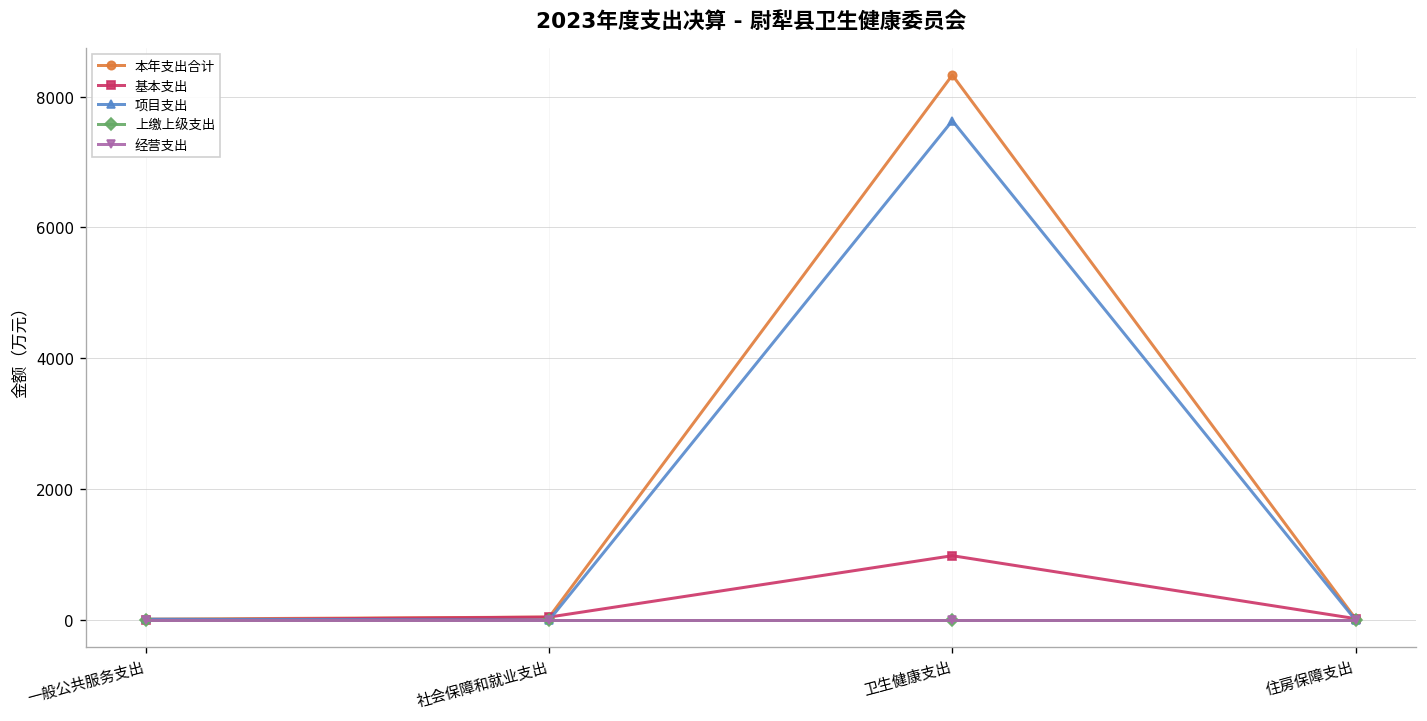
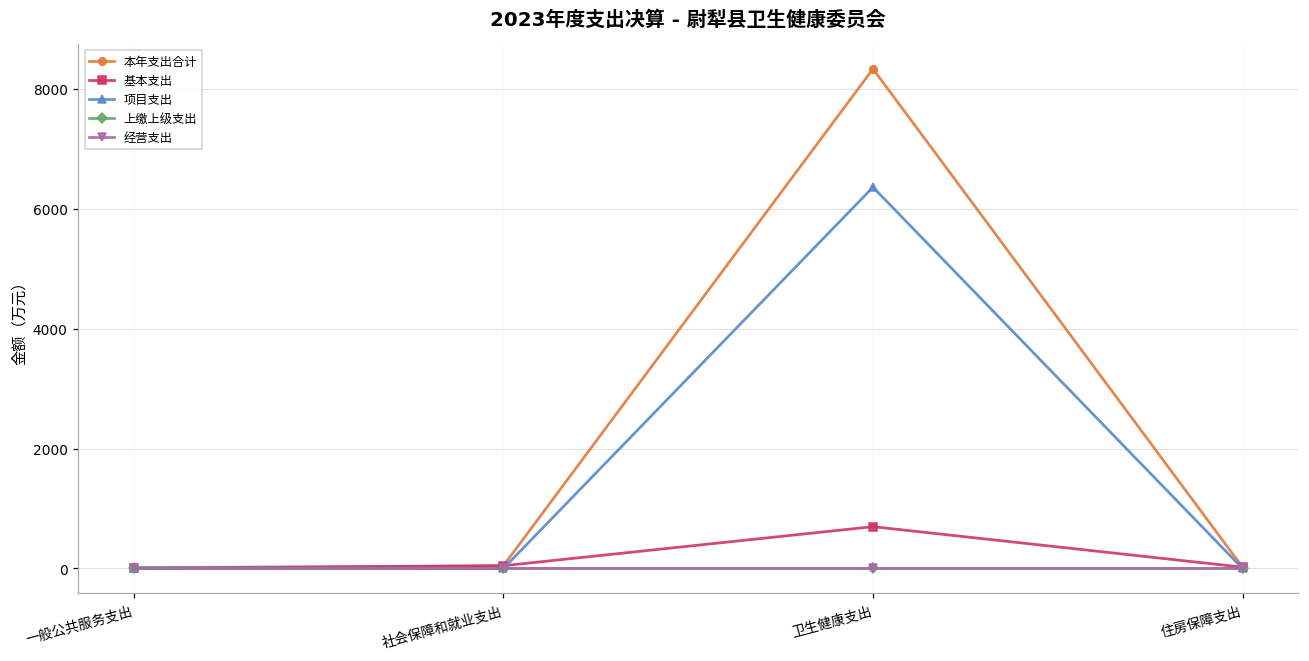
  {
    "本年支出合计": {
      "卫生健康支出": 8300
    },
    "基本支出": {
-     "卫生健康支出": 1000
+     "卫生健康支出": 700
    },
    "项目支出": {
-     "卫生健康支出": 7600
+     "卫生健康支出": 6400
    },
    "经营支出": {
      "卫生健康支出": 0
    }
  }
